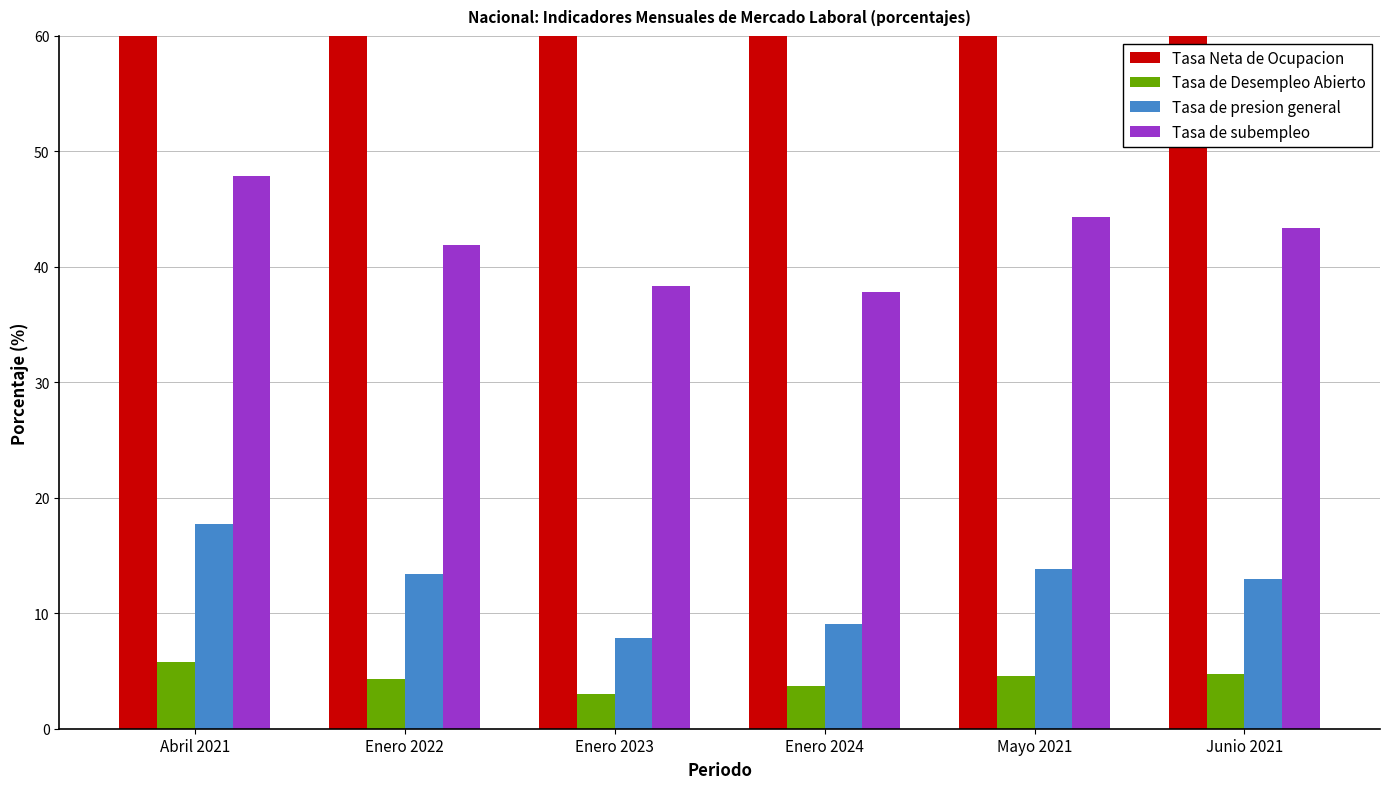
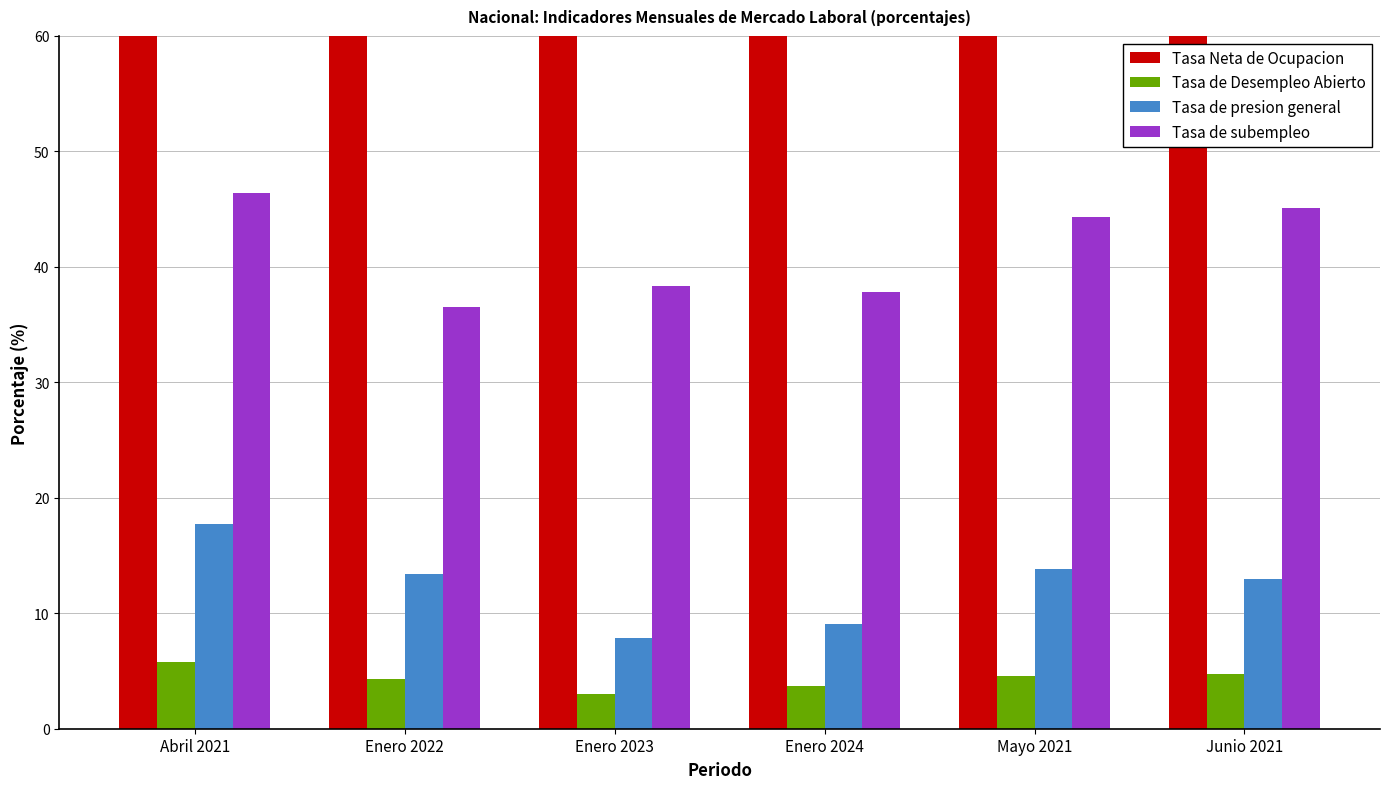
  {
    "Tasa de Desempleo Abierto": {
      "Abril 2021": 5.8,
      "Enero 2022": 4.3,
      "Enero 2023": 3.0,
      "Enero 2024": 3.7,
      "Mayo 2021": 4.6,
      "Junio 2021": 4.7
    },
    "Tasa de presion general": {
      "Abril 2021": 17.8,
      "Enero 2022": 13.4,
      "Enero 2023": 7.8,
      "Enero 2024": 9.1,
      "Mayo 2021": 13.8,
      "Junio 2021": 13.0
    },
    "Tasa de subempleo": {
-     "Abril 2021": 47.9,
-     "Enero 2022": 41.9,
+     "Abril 2021": 46.4,
+     "Enero 2022": 36.6,
      "Enero 2023": 38.3,
      "Enero 2024": 37.8,
      "Mayo 2021": 44.3,
-     "Junio 2021": 43.4
+     "Junio 2021": 45.1
    }
  }
